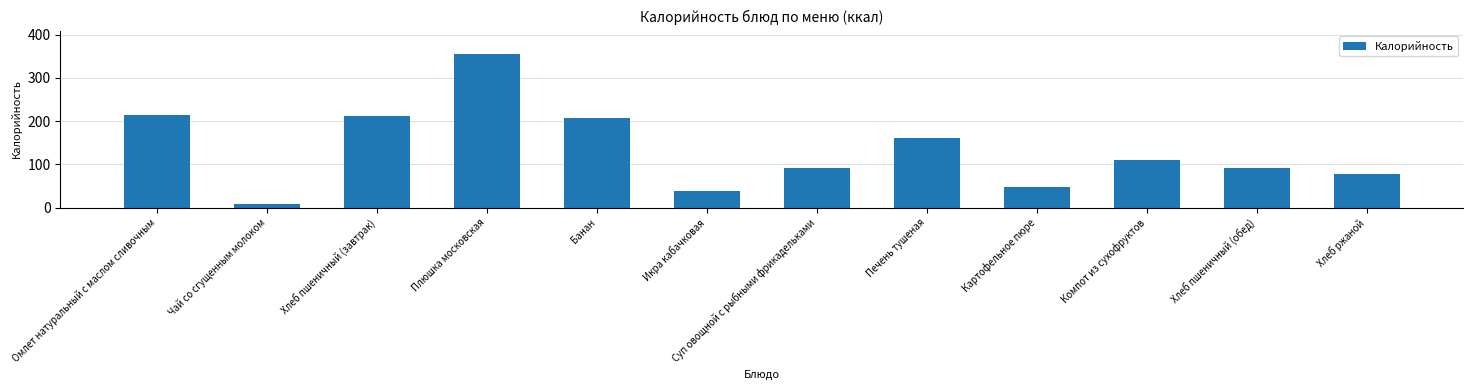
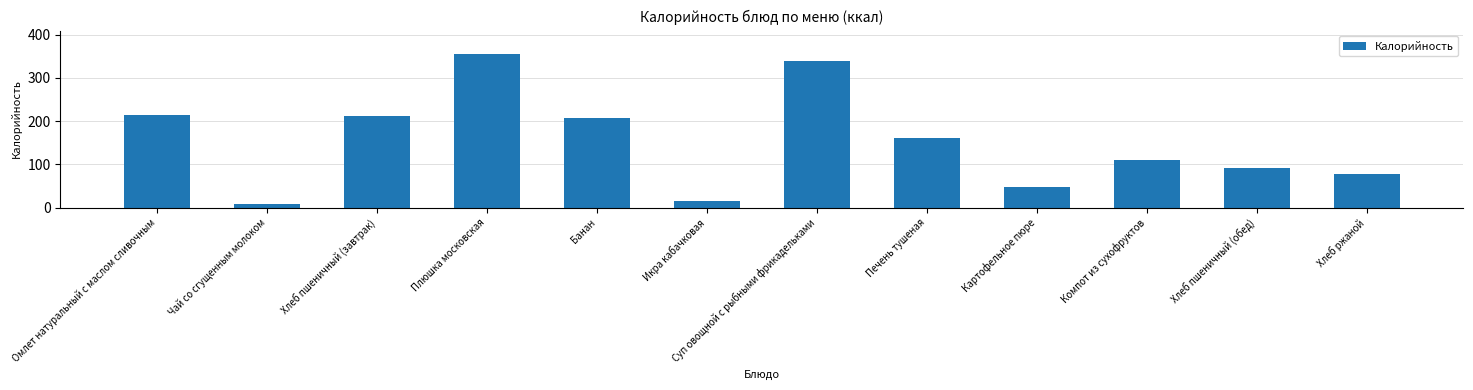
  {
    "Омлет натуральный с маслом сливочным": 210,
    "Чай со сгущенным молоком": 10,
    "Хлеб пшеничный (завтрак)": 210,
    "Плюшка московская": 360,
    "Банан": 210,
-   "Икра кабачковая": 40,
-   "Суп овощной с рыбными фрикадельками": 90,
+   "Икра кабачковая": 20,
+   "Суп овощной с рыбными фрикадельками": 340,
    "Печень тушеная": 160,
    "Картофельное пюре": 50,
    "Компот из сухофруктов": 110,
    "Хлеб пшеничный (обед)": 90,
    "Хлеб ржаной": 80
  }
